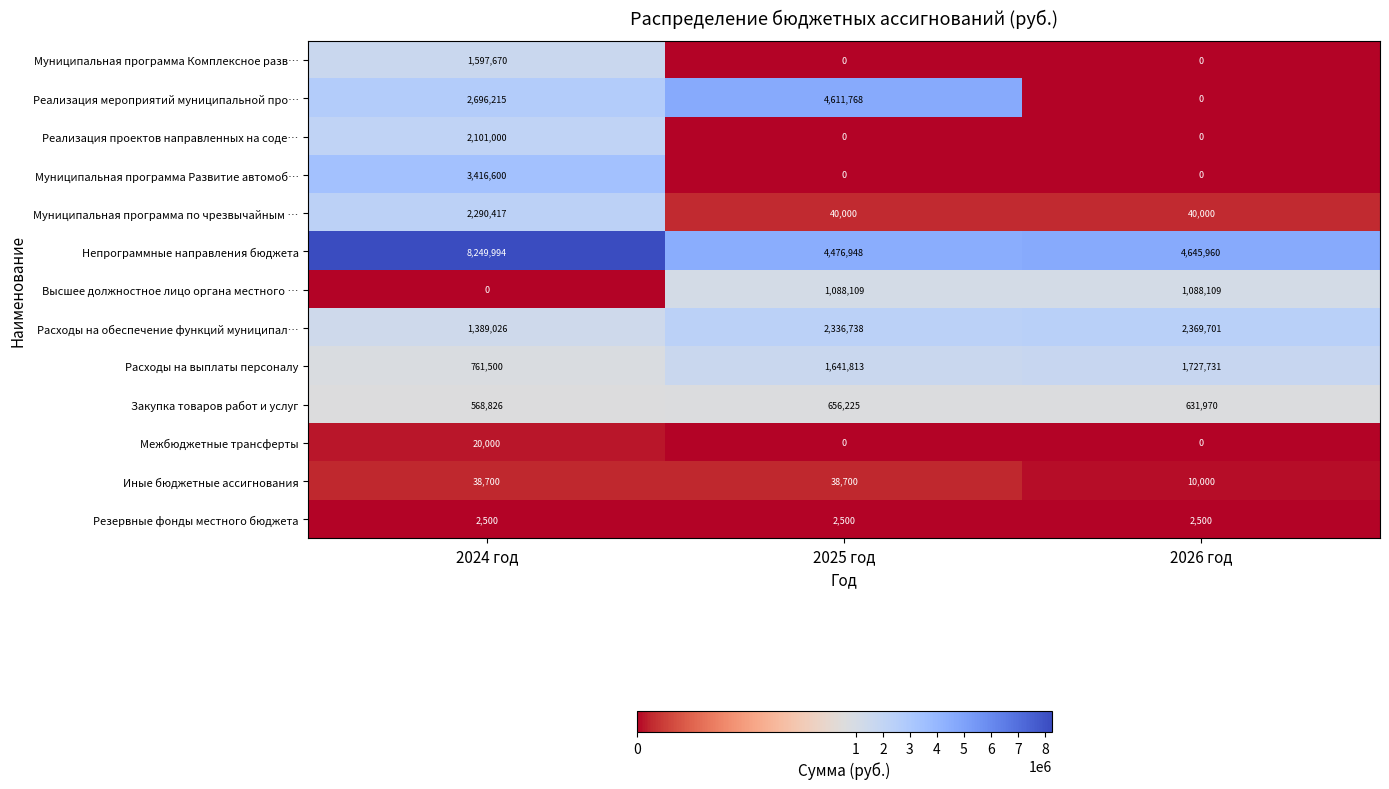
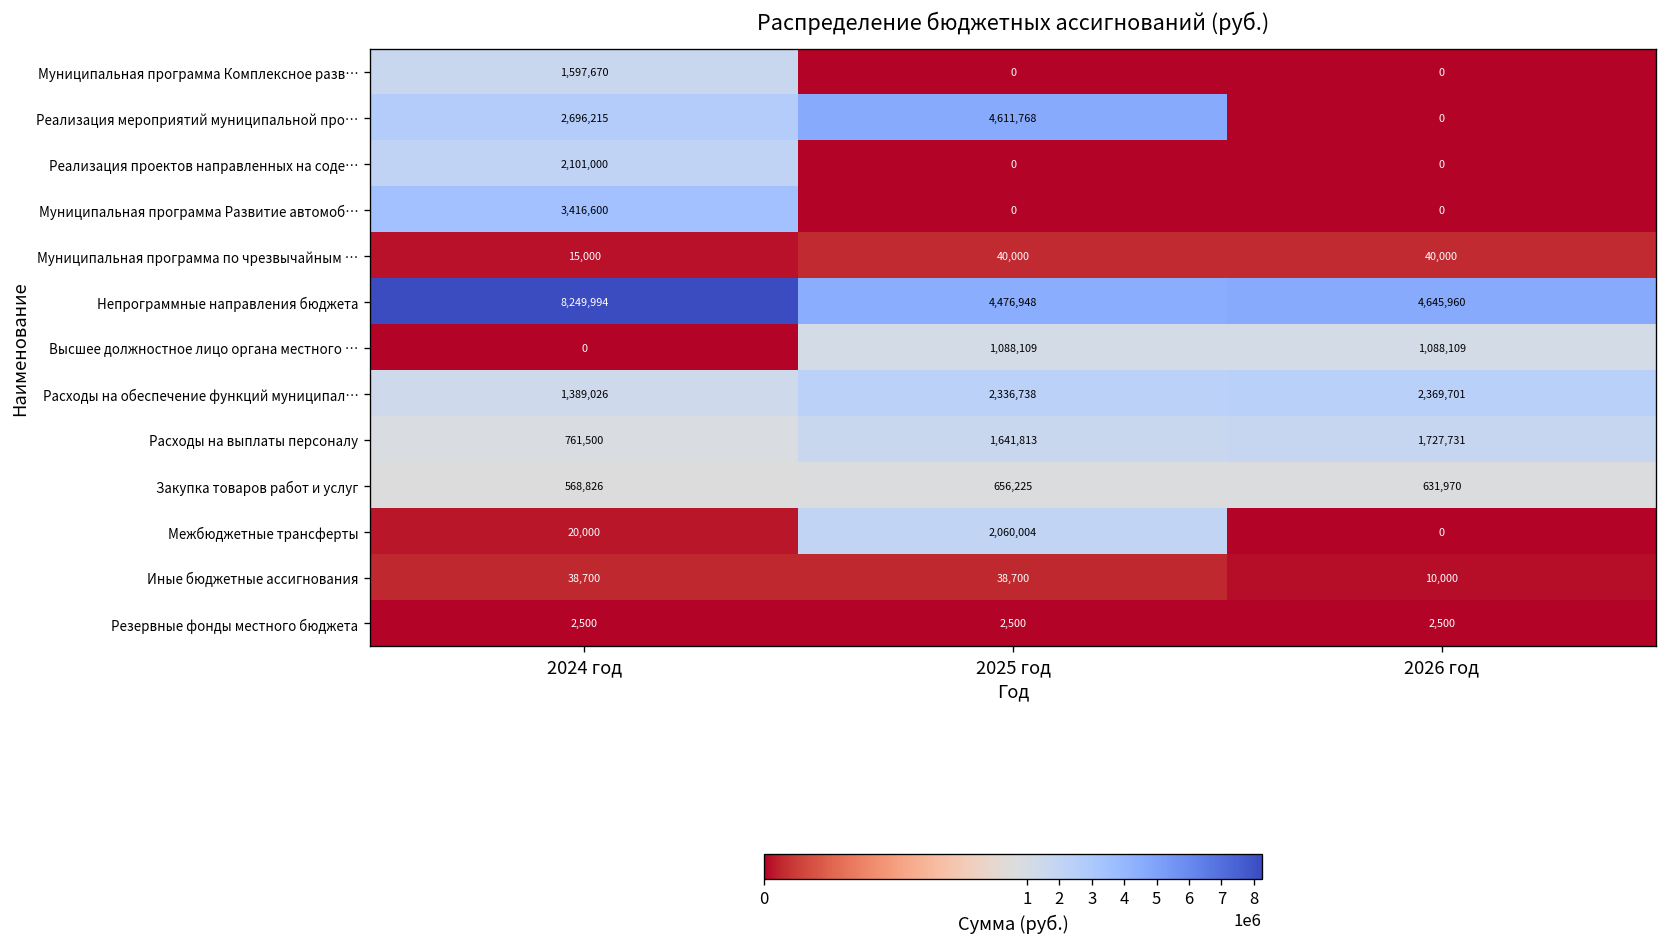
  {
    "Муниципальная программа Комплексное разв…": {
      "2024 год": "1,597,670",
      "2025 год": "0",
      "2026 год": "0"
    },
    "Реализация мероприятий муниципальной про…": {
      "2024 год": "2,696,215",
      "2025 год": "4,611,768",
      "2026 год": "0"
    },
    "Реализация проектов направленных на соде…": {
      "2024 год": "2,101,000",
      "2025 год": "0",
      "2026 год": "0"
    },
    "Муниципальная программа Развитие автомоб…": {
      "2024 год": "3,416,600",
      "2025 год": "0",
      "2026 год": "0"
    },
    "Муниципальная программа по чрезвычайным …": {
-     "2024 год": "2,290,417",
+     "2024 год": "15,000",
      "2025 год": "40,000",
      "2026 год": "40,000"
    },
    "Непрограммные направления бюджета": {
      "2024 год": "8,249,994",
      "2025 год": "4,476,948",
      "2026 год": "4,645,960"
    },
    "Высшее должностное лицо органа местного …": {
      "2024 год": "0",
      "2025 год": "1,088,109",
      "2026 год": "1,088,109"
    },
    "Расходы на обеспечение функций муниципал…": {
      "2024 год": "1,389,026",
      "2025 год": "2,336,738",
      "2026 год": "2,369,701"
    },
    "Расходы на выплаты персоналу": {
      "2024 год": "761,500",
      "2025 год": "1,641,813",
      "2026 год": "1,727,731"
    },
    "Закупка товаров работ и услуг": {
      "2024 год": "568,826",
      "2025 год": "656,225",
      "2026 год": "631,970"
    },
    "Межбюджетные трансферты": {
      "2024 год": "20,000",
-     "2025 год": "0",
+     "2025 год": "2,060,004",
      "2026 год": "0"
    },
    "Иные бюджетные ассигнования": {
      "2024 год": "38,700",
      "2025 год": "38,700",
      "2026 год": "10,000"
    },
    "Резервные фонды местного бюджета": {
      "2024 год": "2,500",
      "2025 год": "2,500",
      "2026 год": "2,500"
    }
  }
